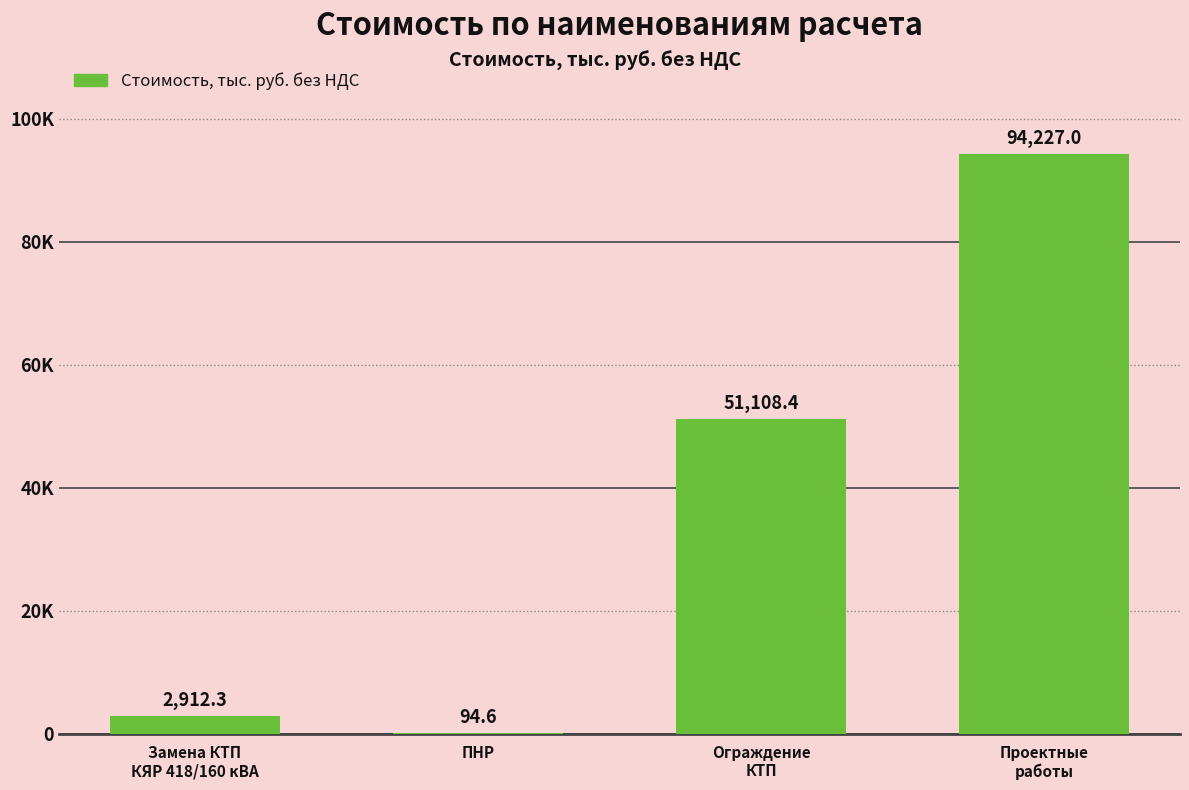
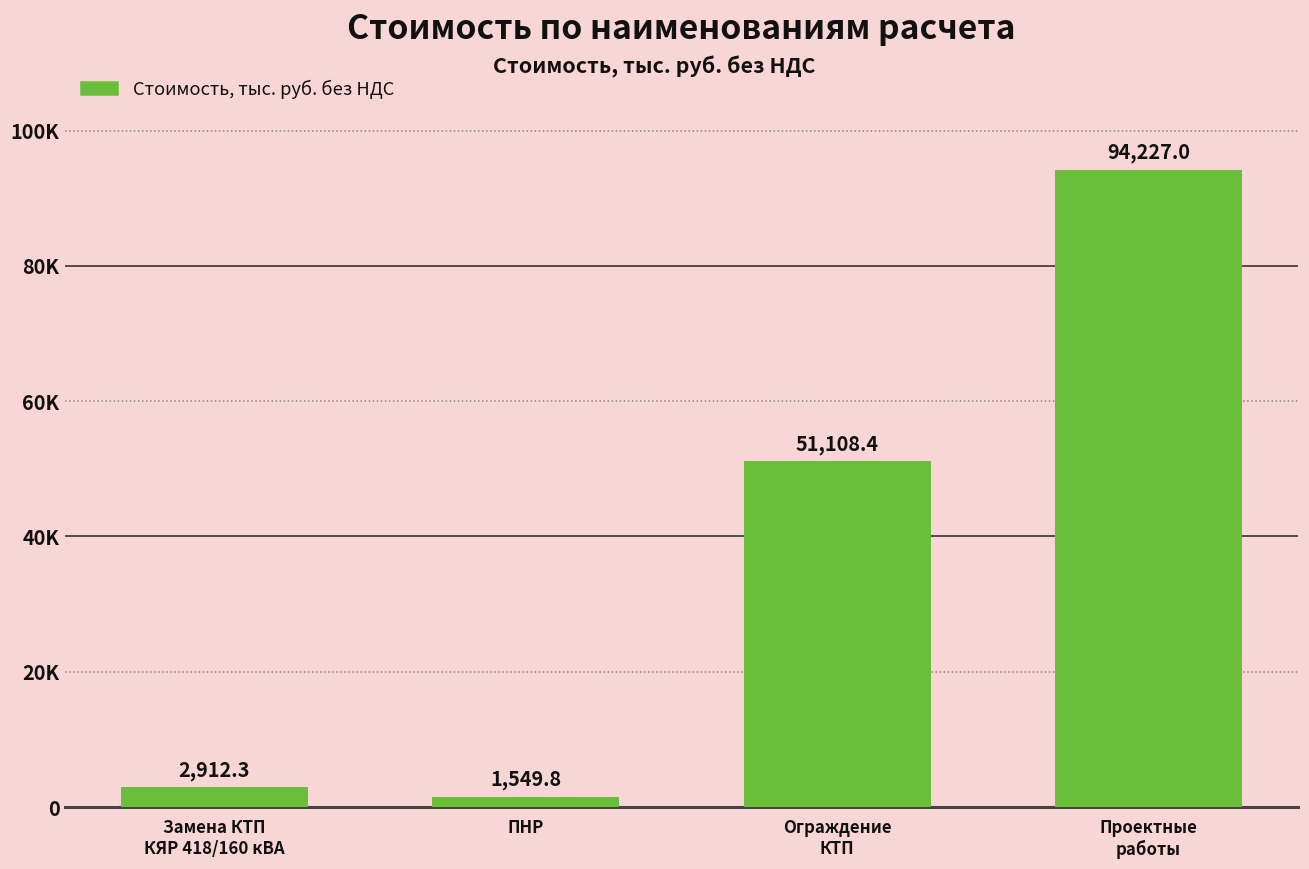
  {
    "Замена КТП КЯР 418/160 кВА": "2,912.3",
-   "ПНР": "94.6",
+   "ПНР": "1,549.8",
    "Ограждение КТП": "51,108.4",
    "Проектные работы": "94,227.0"
  }
